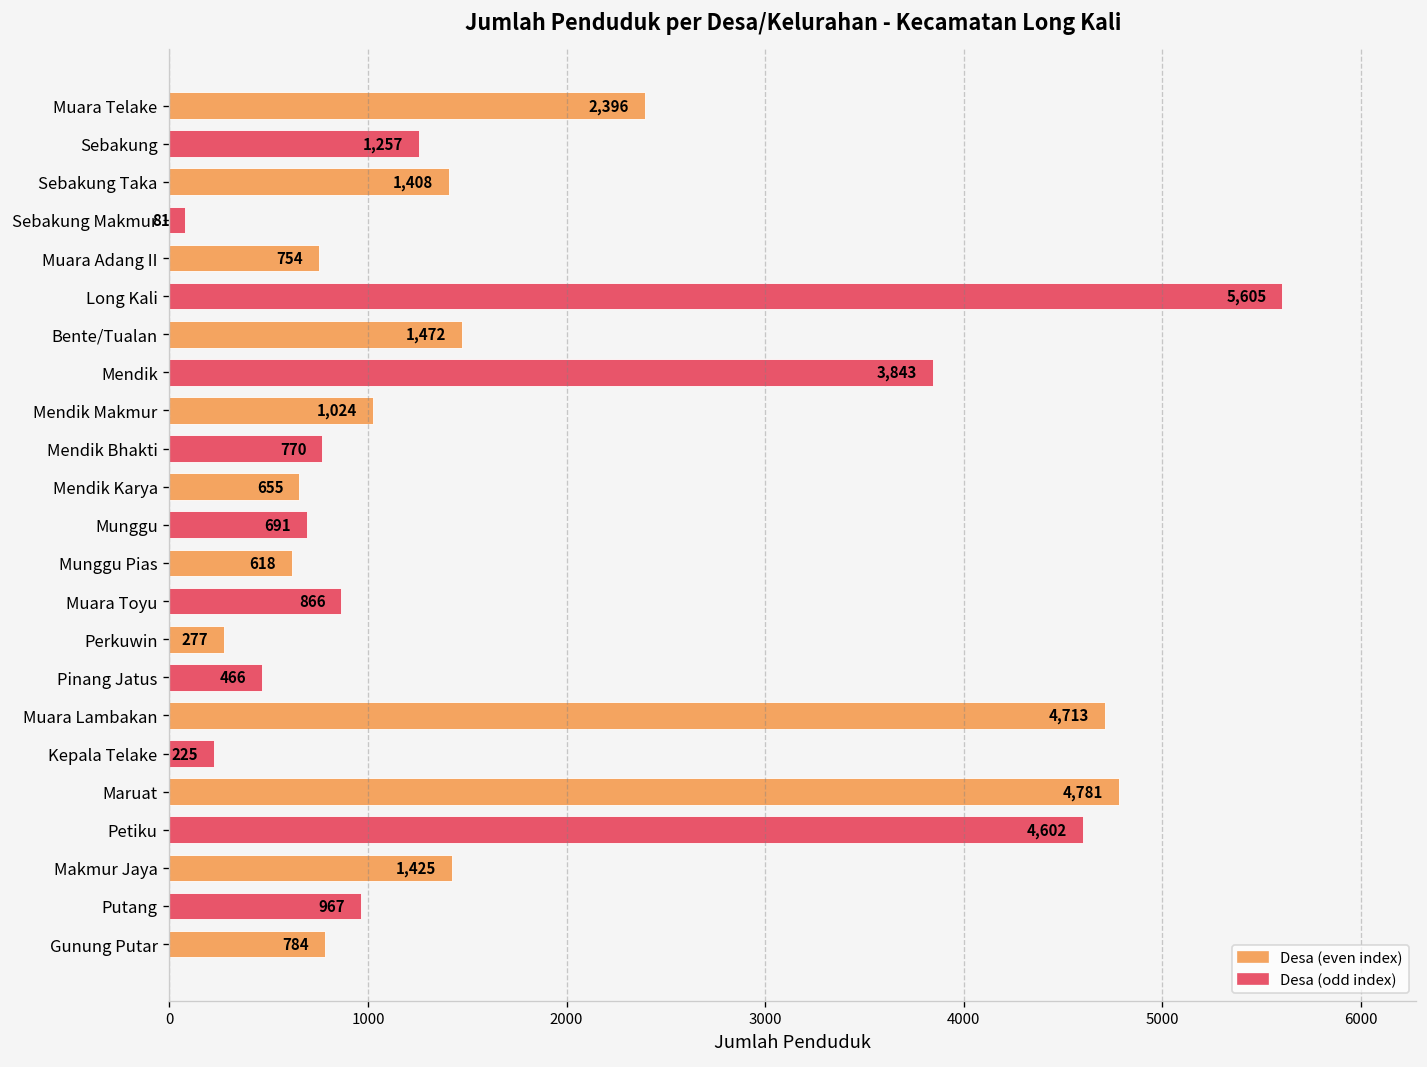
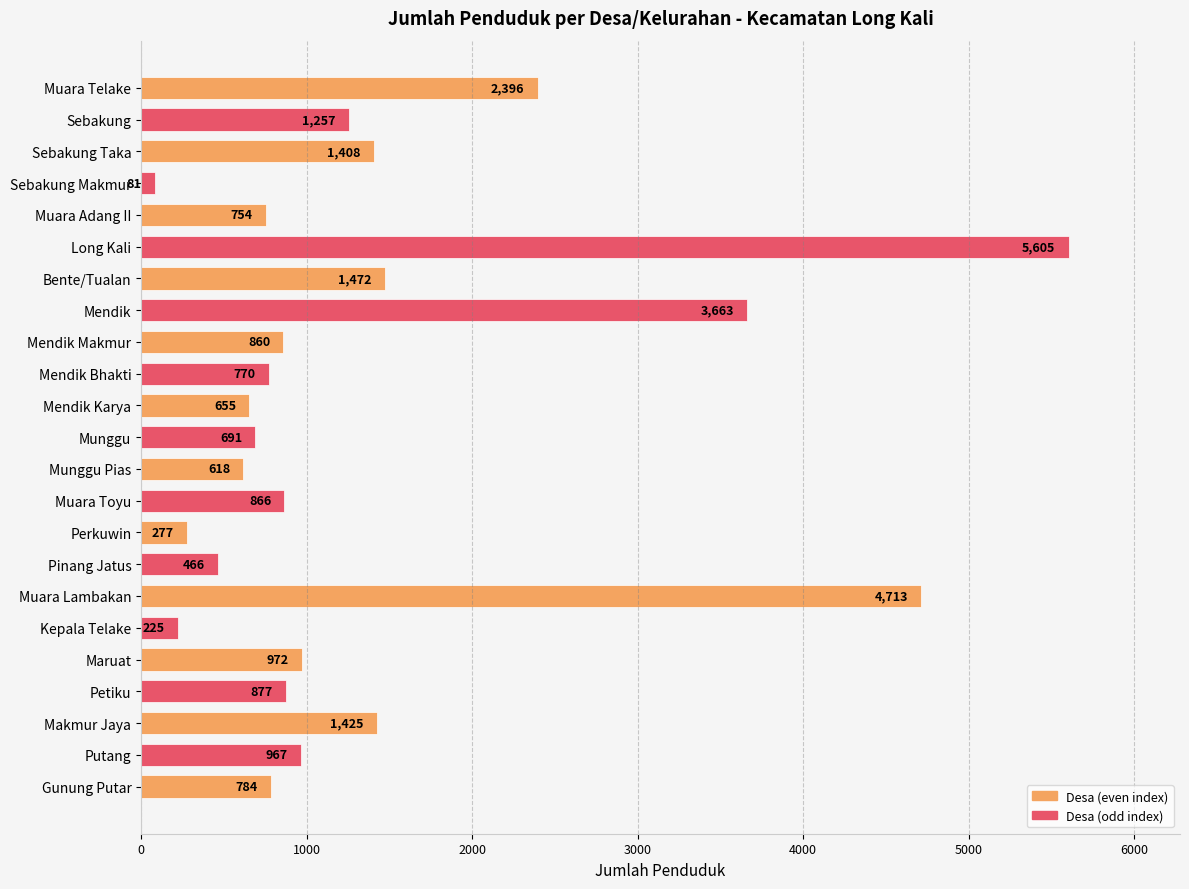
  {
    "Muara Telake": "2,396",
    "Sebakung": "1,257",
    "Sebakung Taka": "1,408",
    "Sebakung Makmur": "81",
    "Muara Adang II": "754",
    "Long Kali": "5,605",
    "Bente/Tualan": "1,472",
-   "Mendik": "3,843",
-   "Mendik Makmur": "1,024",
+   "Mendik": "3,663",
+   "Mendik Makmur": "860",
    "Mendik Bhakti": "770",
    "Mendik Karya": "655",
    "Munggu": "691",
    "Munggu Pias": "618",
    "Muara Toyu": "866",
    "Perkuwin": "277",
    "Pinang Jatus": "466",
    "Muara Lambakan": "4,713",
    "Kepala Telake": "225",
-   "Maruat": "4,781",
-   "Petiku": "4,602",
+   "Maruat": "972",
+   "Petiku": "877",
    "Makmur Jaya": "1,425",
    "Putang": "967",
    "Gunung Putar": "784"
  }
